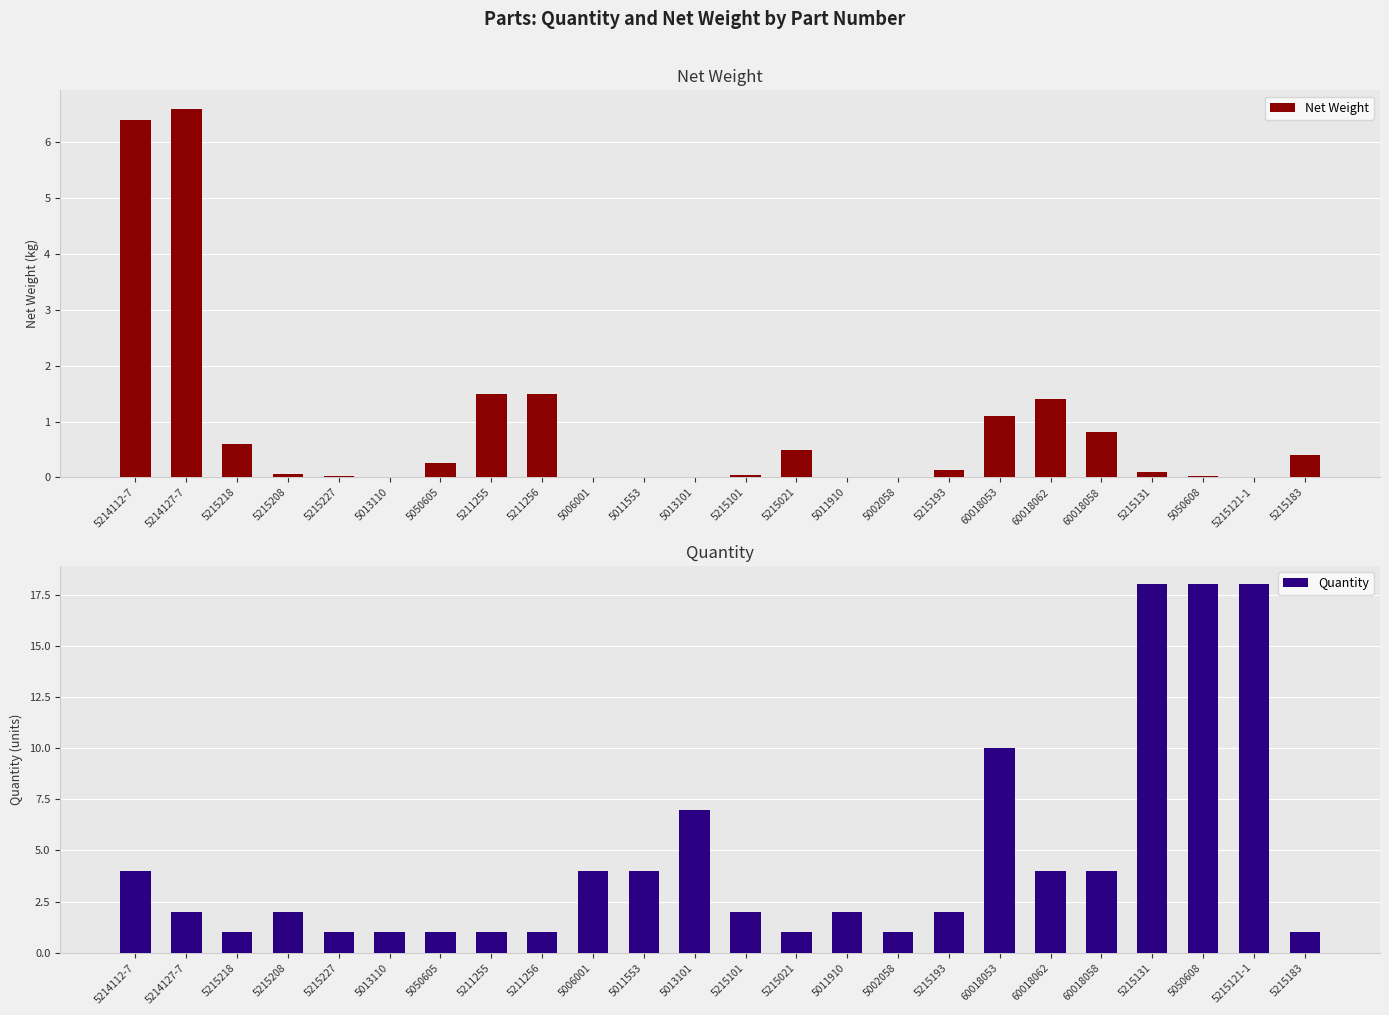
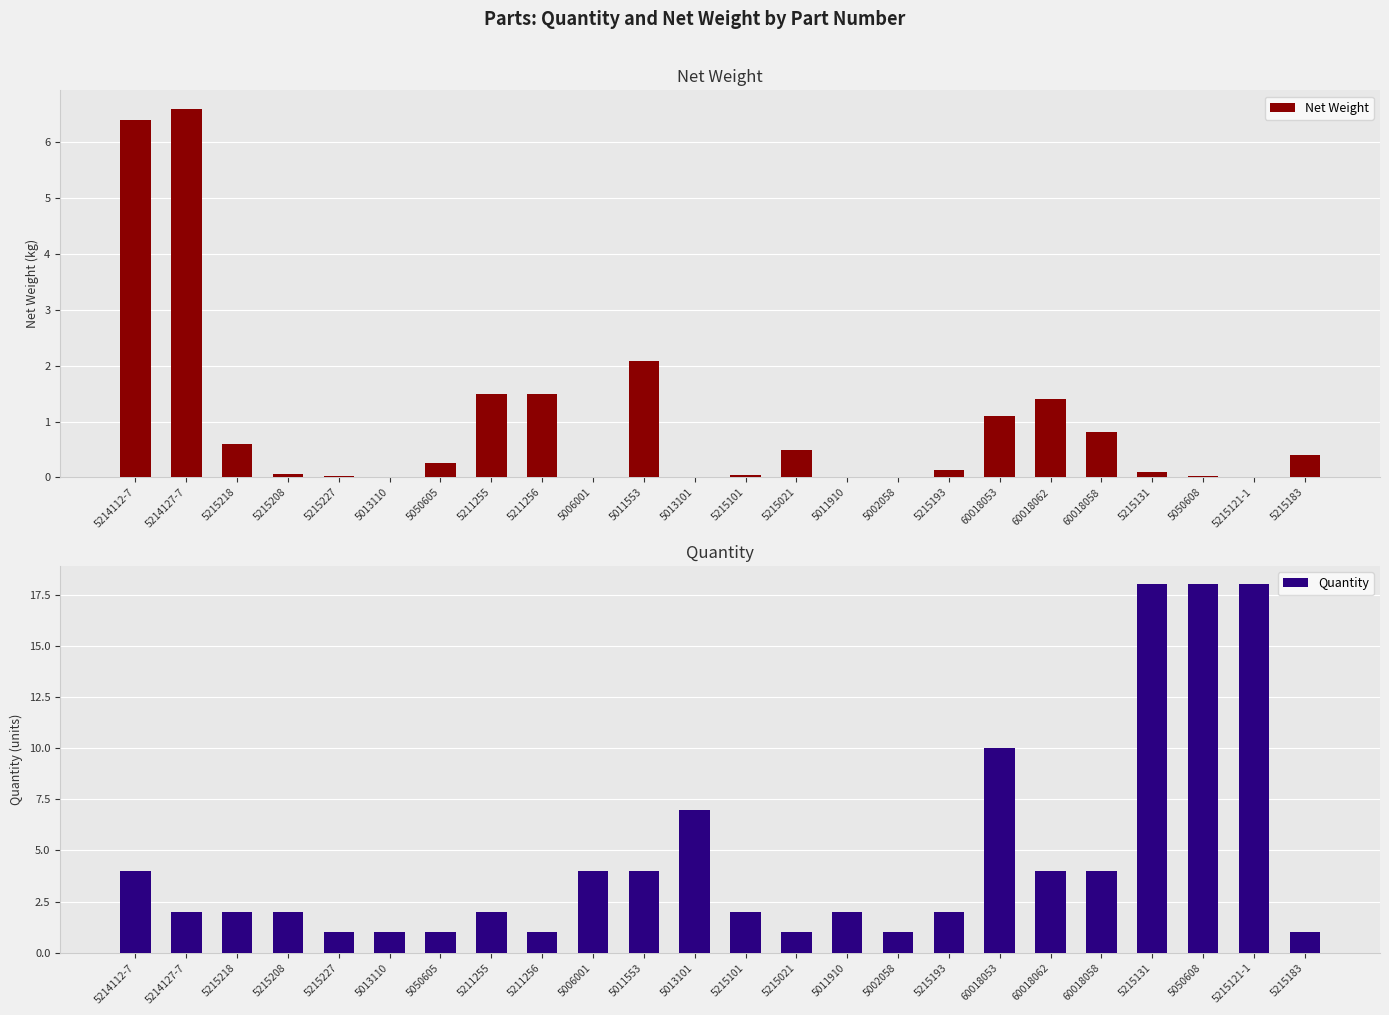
  {
    "Net Weight": {
      "5214112-7": 6.4,
      "5214127-7": 6.6,
      "5215218": 0.6,
      "5215208": 0.1,
      "5050605": 0.3,
      "5211255": 1.5,
      "5211256": 1.5,
-     "5011553": 0.0,
+     "5011553": 2.1,
      "5215101": 0.0,
      "5215021": 0.5,
      "5215193": 0.1,
      "60018053": 1.1,
      "60018062": 1.4,
      "60018058": 0.8,
      "5215131": 0.1,
      "5215183": 0.4
    },
    "Quantity": {
      "5214112-7": 4,
      "5214127-7": 2,
-     "5215218": 1,
+     "5215218": 2,
      "5215208": 2,
      "5215227": 1,
      "5013110": 1,
      "5050605": 1,
-     "5211255": 1,
+     "5211255": 2,
      "5211256": 1,
      "5006001": 4,
      "5011553": 4,
      "5013101": 7,
      "5215101": 2,
      "5215021": 1,
      "5011910": 2,
      "5002058": 1,
      "5215193": 2,
      "60018053": 10,
      "60018062": 4,
      "60018058": 4,
      "5215131": 18,
      "5050608": 18,
      "5215121-1": 18,
      "5215183": 1
    }
  }
